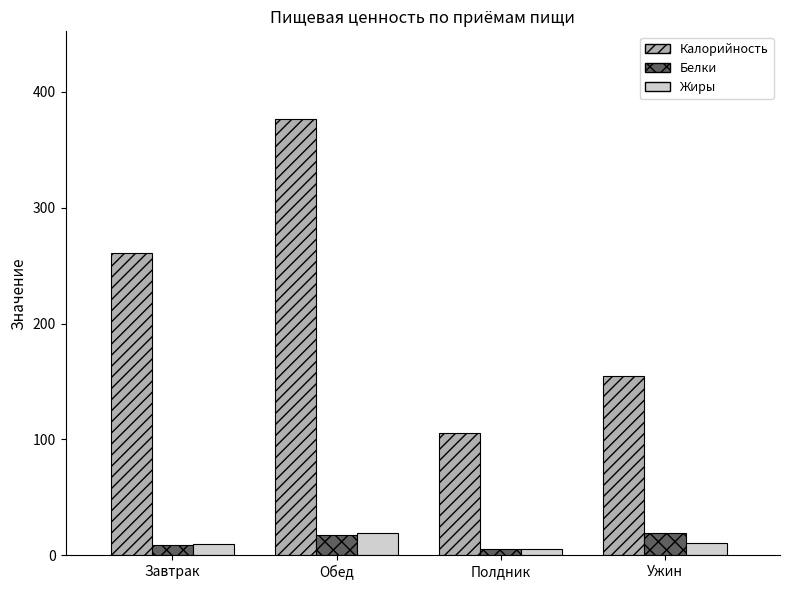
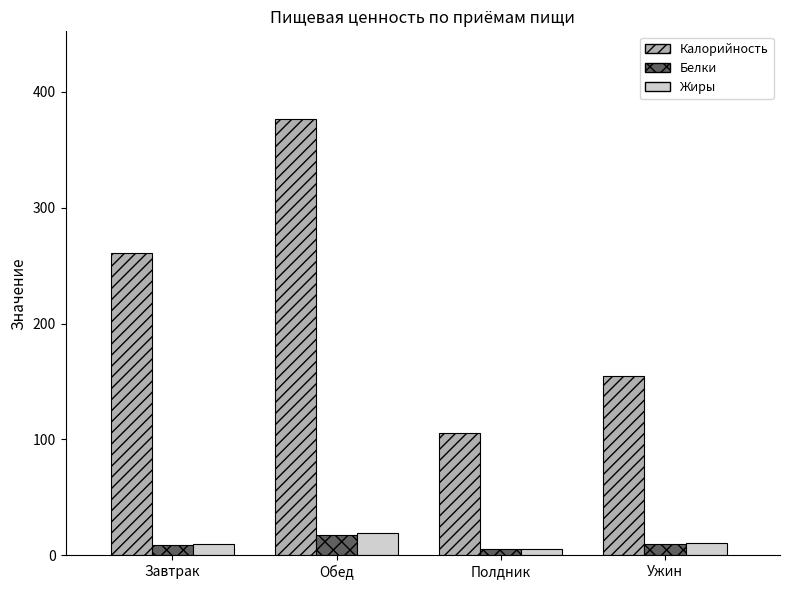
  {
    "Белки": {
      "Завтрак": 8,
      "Обед": 17,
      "Полдник": 5,
-     "Ужин": 19
+     "Ужин": 10
    }
  }
